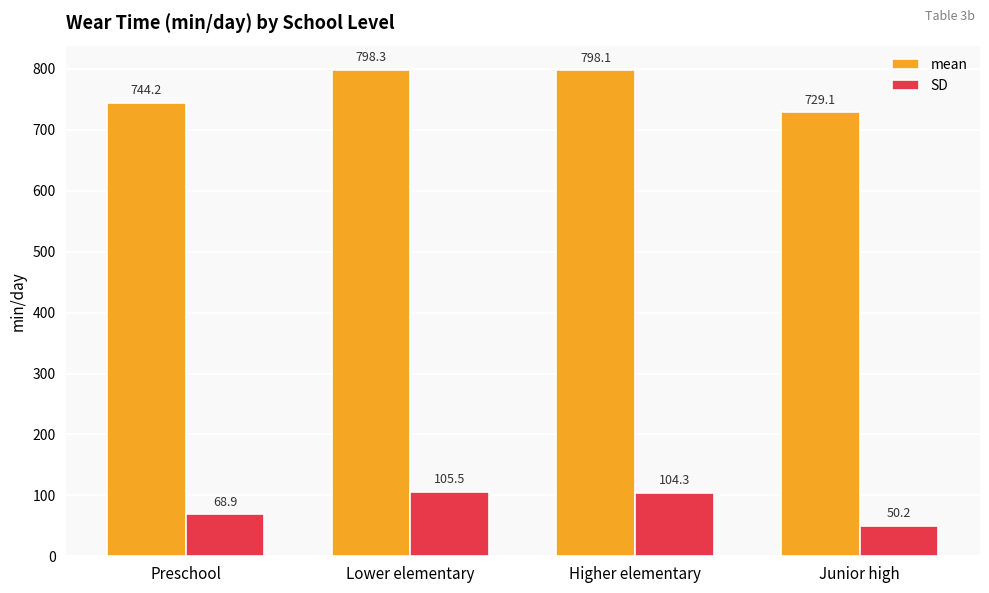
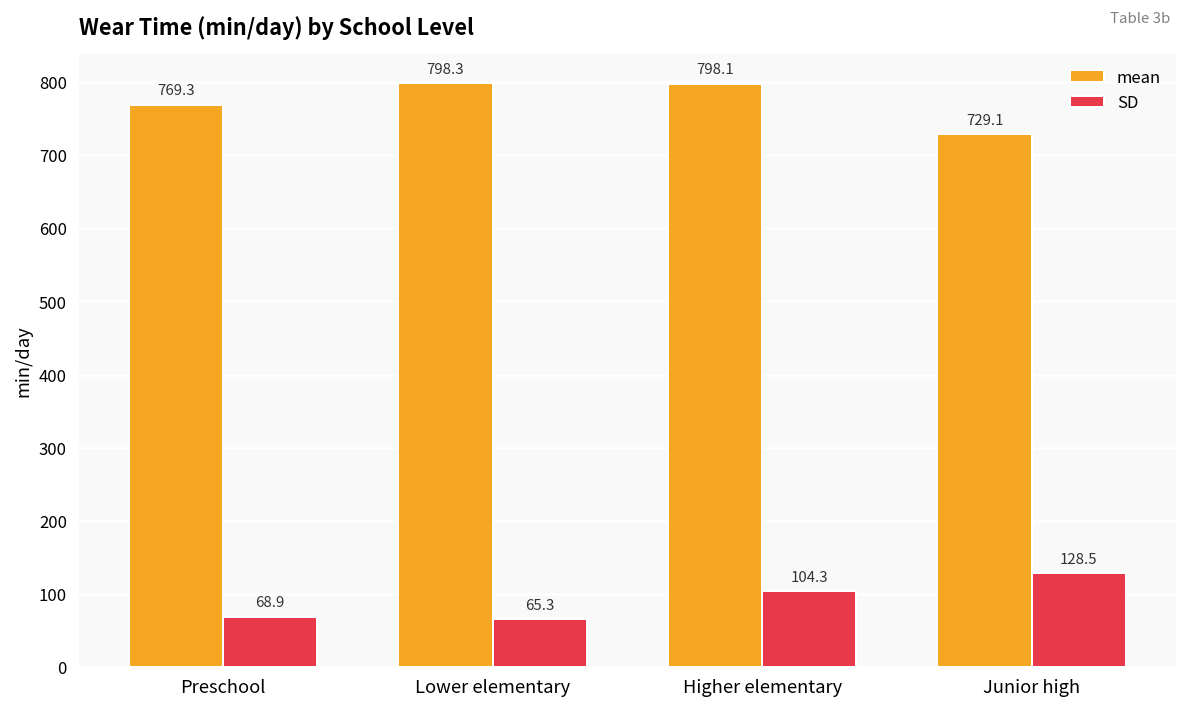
  {
    "mean": {
-     "Preschool": 744.2,
+     "Preschool": 769.3,
      "Lower elementary": 798.3,
      "Higher elementary": 798.1,
      "Junior high": 729.1
    },
    "SD": {
      "Preschool": 68.9,
-     "Lower elementary": 105.5,
+     "Lower elementary": 65.3,
      "Higher elementary": 104.3,
-     "Junior high": 50.2
+     "Junior high": 128.5
    }
  }
